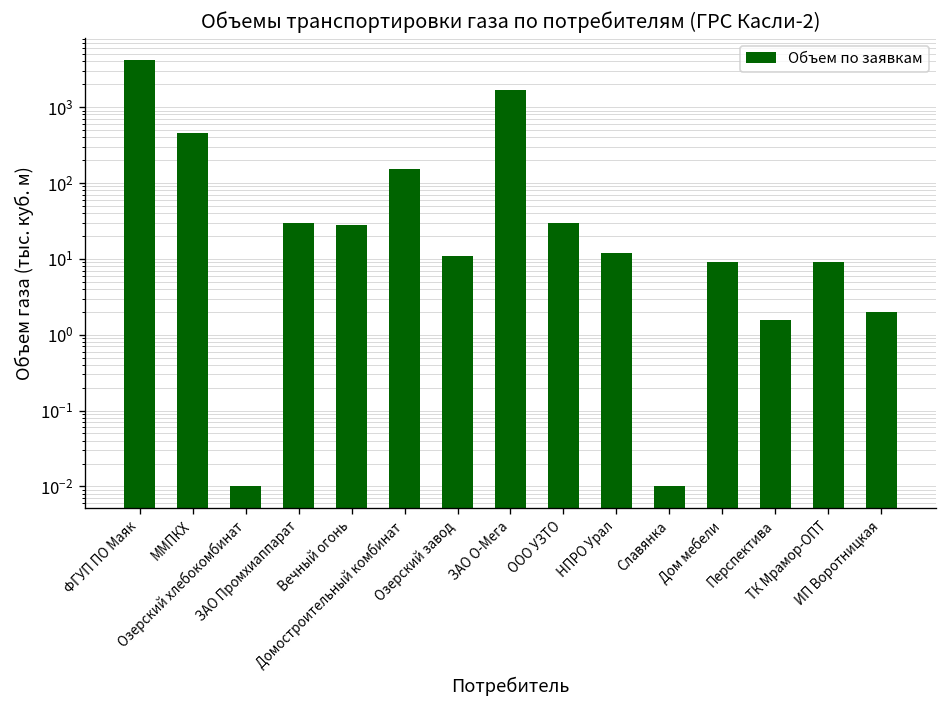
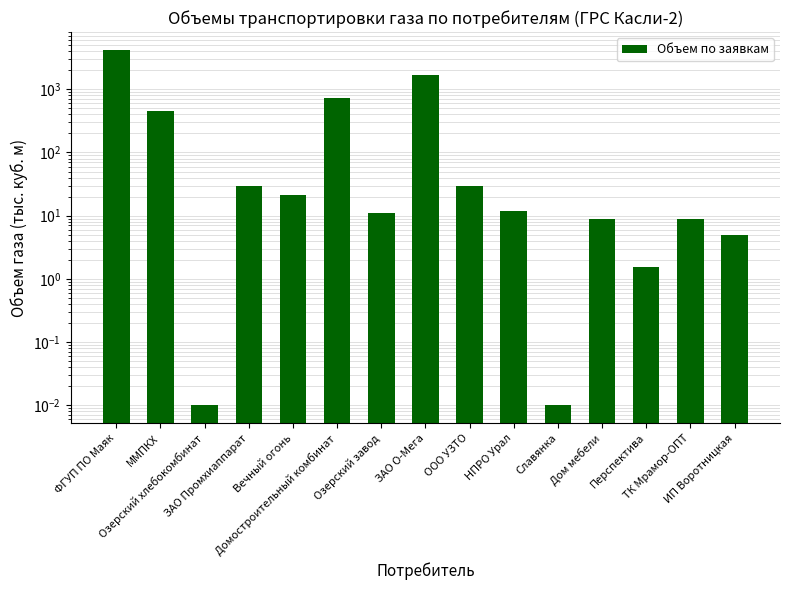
  {
    "ФГУП ПО Маяк": 4000,
    "ММПКХ": 500,
    "Озерский хлебокомбинат": 0.010,
    "ЗАО Промхиаппарат": 30,
-   "Вечный огонь": 30,
-   "Домостроительный комбинат": 150,
+   "Вечный огонь": 21,
+   "Домостроительный комбинат": 700,
    "Озерский завод": 11,
    "ЗАО О-Мега": 1700,
    "ООО УЗТО": 30,
    "НПРО Урал": 12,
    "Славянка": 0.010,
    "Дом мебели": 9,
    "Перспектива": 1.5,
    "ТК Мрамор-ОПТ": 9,
-   "ИП Воротницкая": 2
+   "ИП Воротницкая": 5
  }
